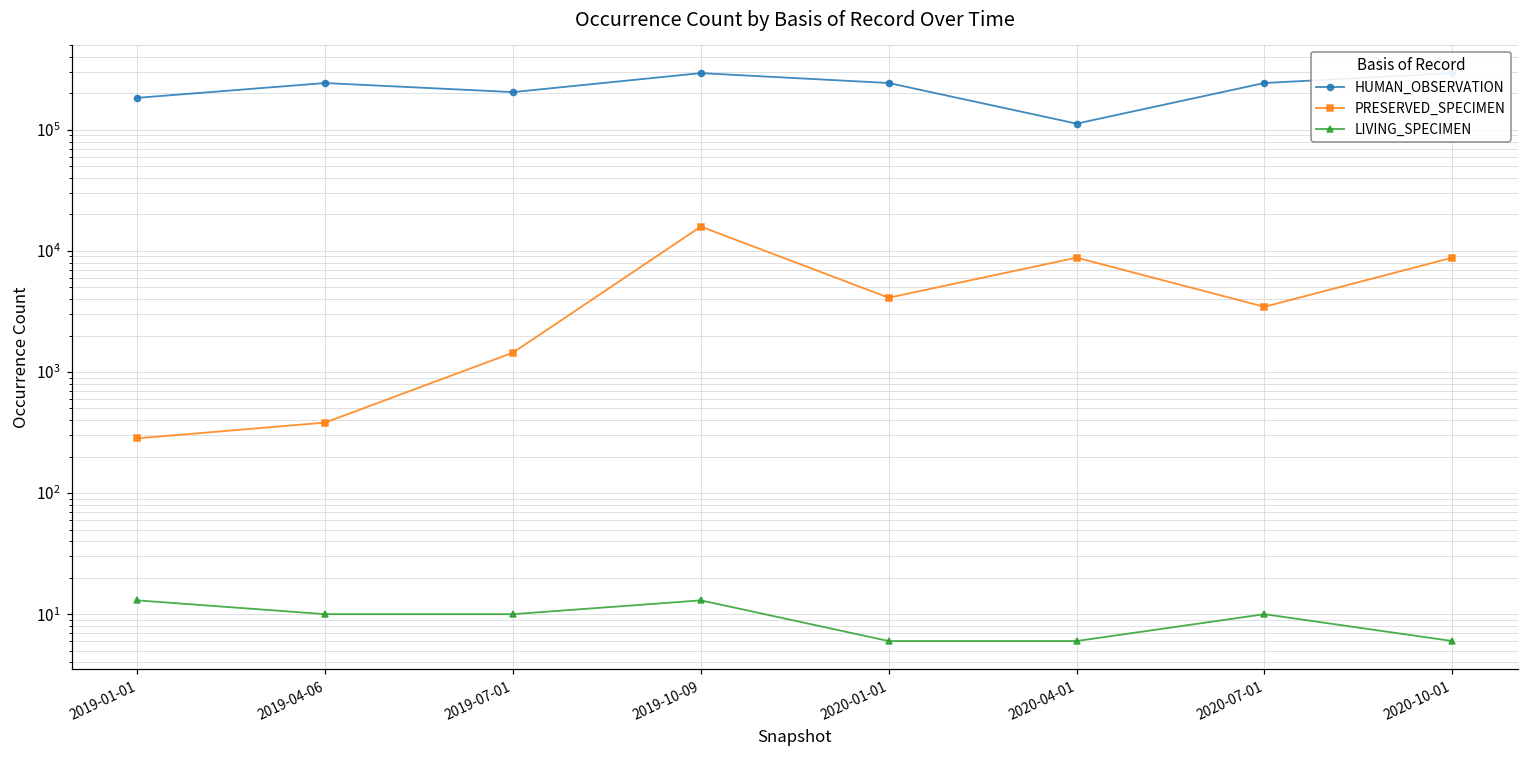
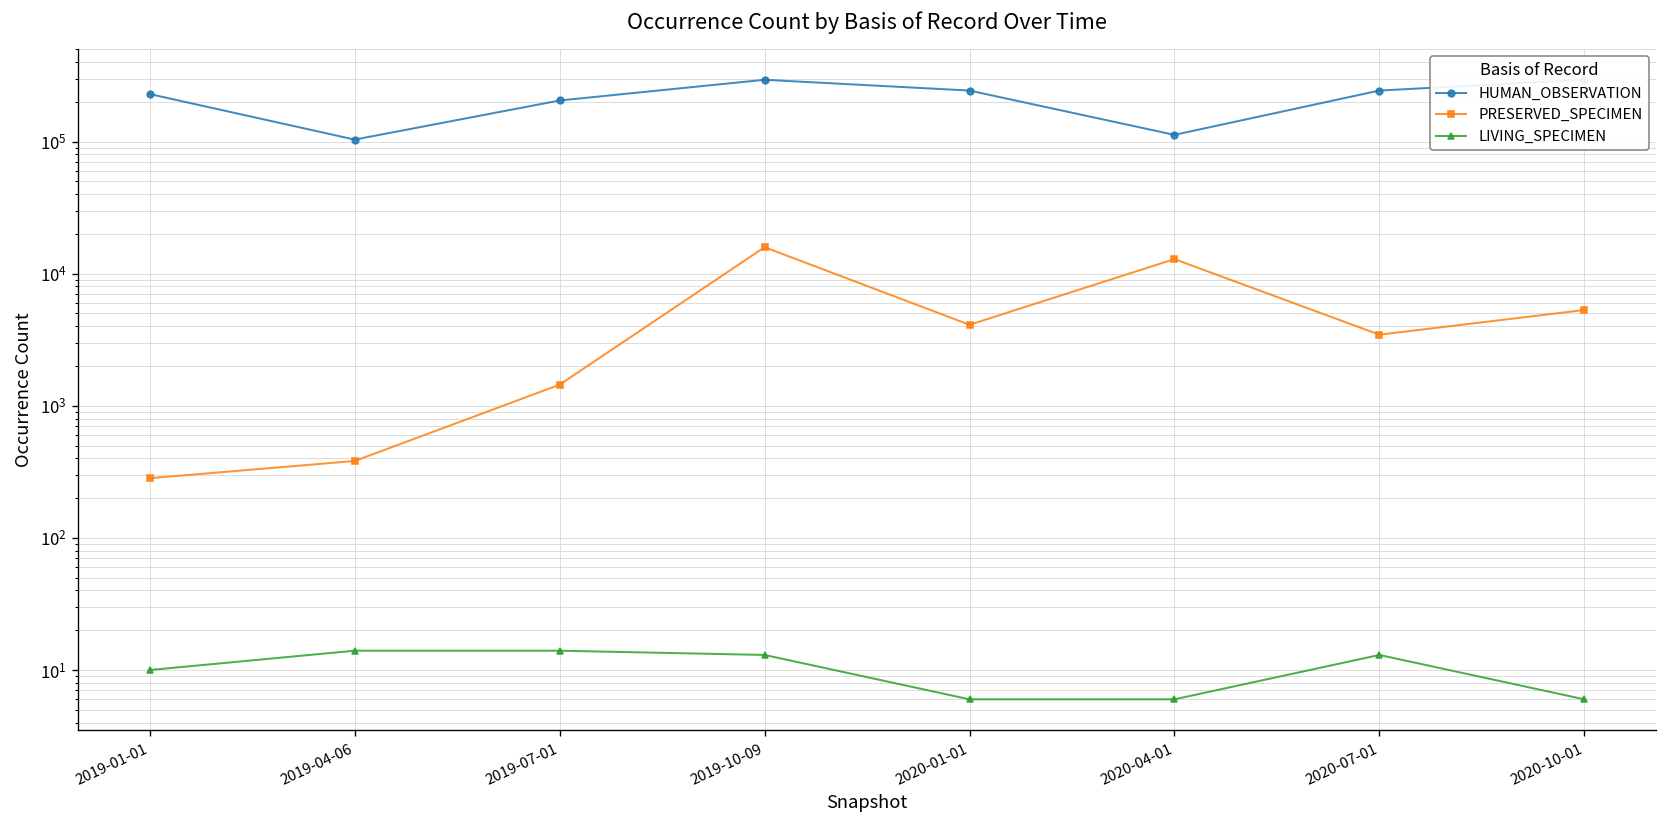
  {
    "HUMAN_OBSERVATION": {
-     "2019-01-01": 180000,
-     "2019-04-06": 240000,
+     "2019-01-01": 230000,
+     "2019-04-06": 100000,
      "2019-07-01": 200000,
      "2019-10-09": 290000,
      "2020-01-01": 240000,
      "2020-04-01": 110000,
      "2020-07-01": 240000
    },
    "PRESERVED_SPECIMEN": {
      "2019-01-01": 280,
      "2019-04-06": 380,
      "2019-07-01": 1400,
      "2019-10-09": 16000,
      "2020-01-01": 4100,
-     "2020-04-01": 9000,
+     "2020-04-01": 13000,
      "2020-07-01": 3500,
-     "2020-10-01": 9000
+     "2020-10-01": 5000
    },
    "LIVING_SPECIMEN": {
-     "2019-01-01": 13,
-     "2019-04-06": 10,
-     "2019-07-01": 10,
+     "2019-01-01": 10,
+     "2019-04-06": 14,
+     "2019-07-01": 14,
      "2019-10-09": 13,
      "2020-01-01": 6,
      "2020-04-01": 6,
-     "2020-07-01": 10,
+     "2020-07-01": 13,
      "2020-10-01": 6
    }
  }
